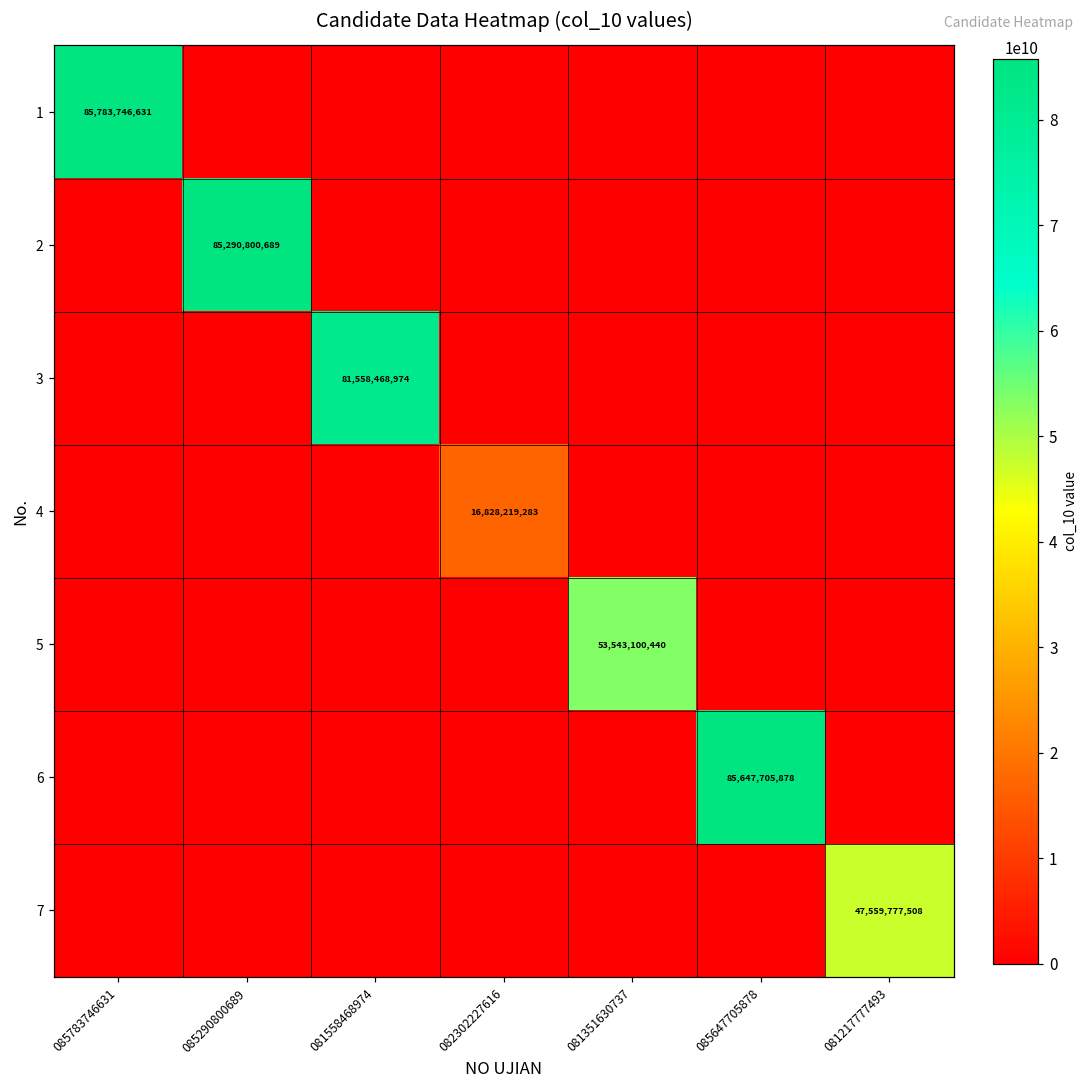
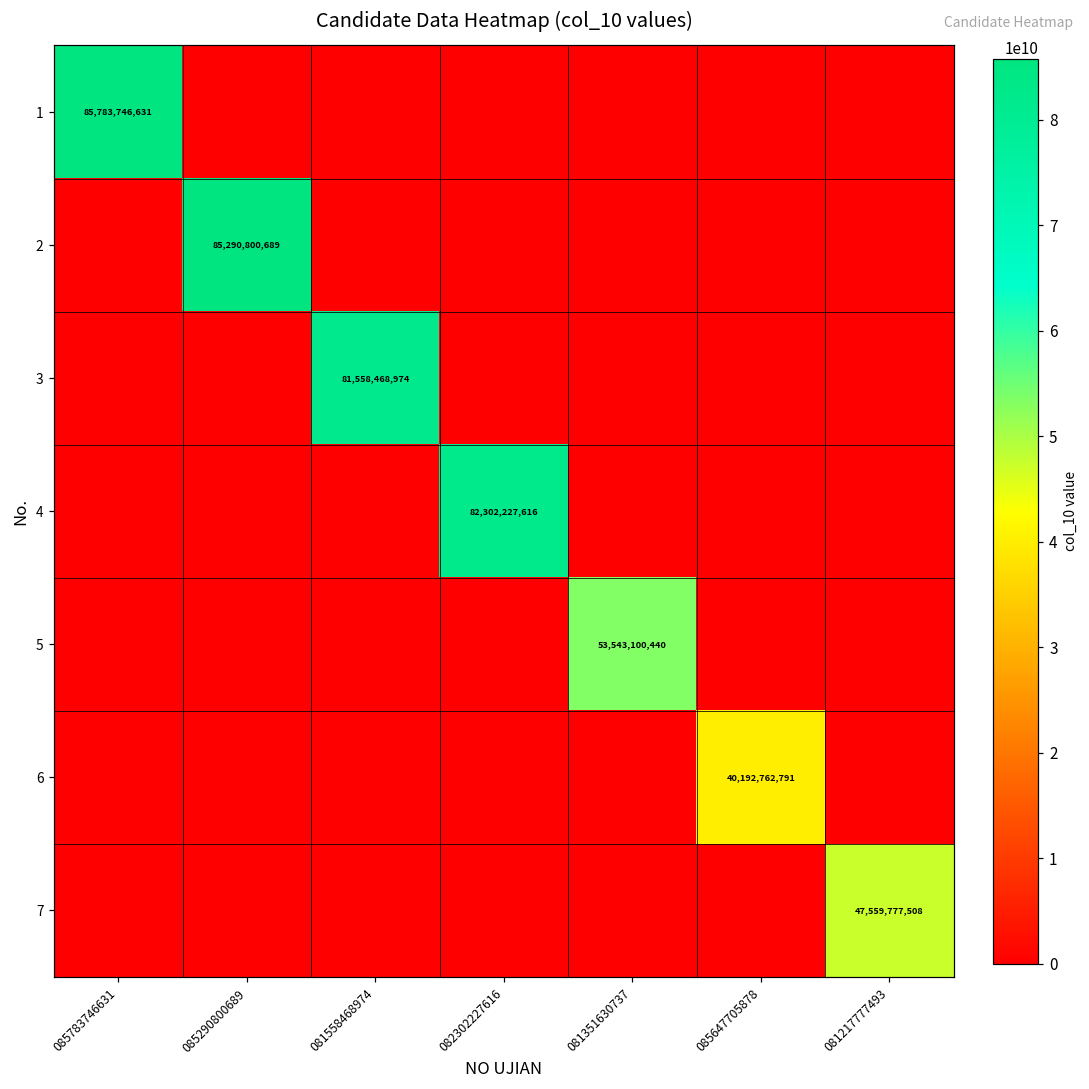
  {
    "1": {
      "085783746631": "85,783,746,631"
    },
    "2": {
      "085290800689": "85,290,800,689"
    },
    "3": {
      "081558468974": "81,558,468,974"
    },
    "4": {
-     "082302227616": "16,828,219,283"
+     "082302227616": "82,302,227,616"
    },
    "5": {
      "081351630737": "53,543,100,440"
    },
    "6": {
-     "085647705878": "85,647,705,878"
+     "085647705878": "40,192,762,791"
    },
    "7": {
      "081217777493": "47,559,777,508"
    }
  }
